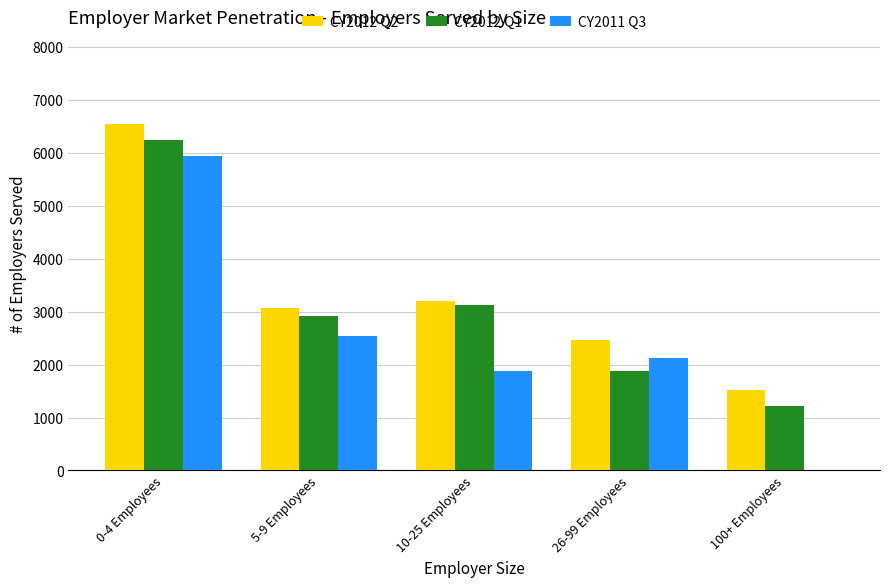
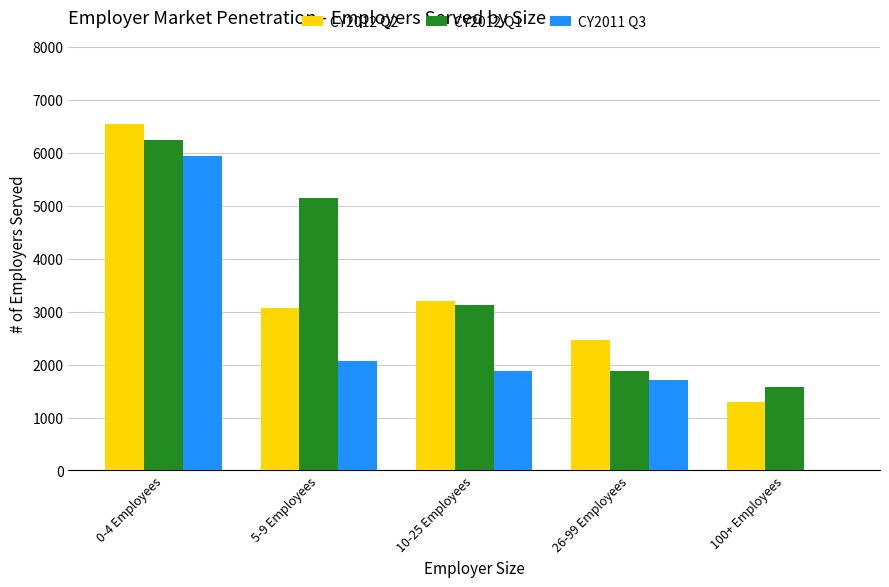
  {
    "CY2012 Q2": {
      "0-4 Employees": 6500,
      "5-9 Employees": 3100,
      "10-25 Employees": 3200,
      "26-99 Employees": 2500,
-     "100+ Employees": 1500
+     "100+ Employees": 1300
    },
    "CY2012 Q1": {
      "0-4 Employees": 6200,
-     "5-9 Employees": 2900,
+     "5-9 Employees": 5200,
      "10-25 Employees": 3100,
      "26-99 Employees": 1900,
-     "100+ Employees": 1200
+     "100+ Employees": 1600
    },
    "CY2011 Q3": {
      "0-4 Employees": 5900,
-     "5-9 Employees": 2500,
+     "5-9 Employees": 2100,
      "10-25 Employees": 1900,
-     "26-99 Employees": 2100,
+     "26-99 Employees": 1700,
      "100+ Employees": 0
    }
  }
